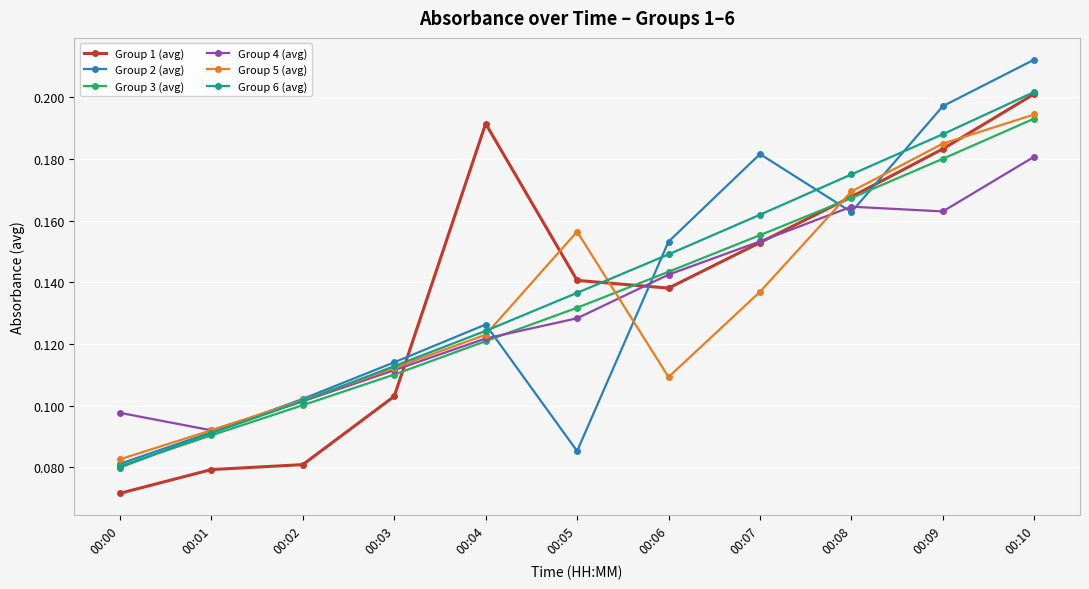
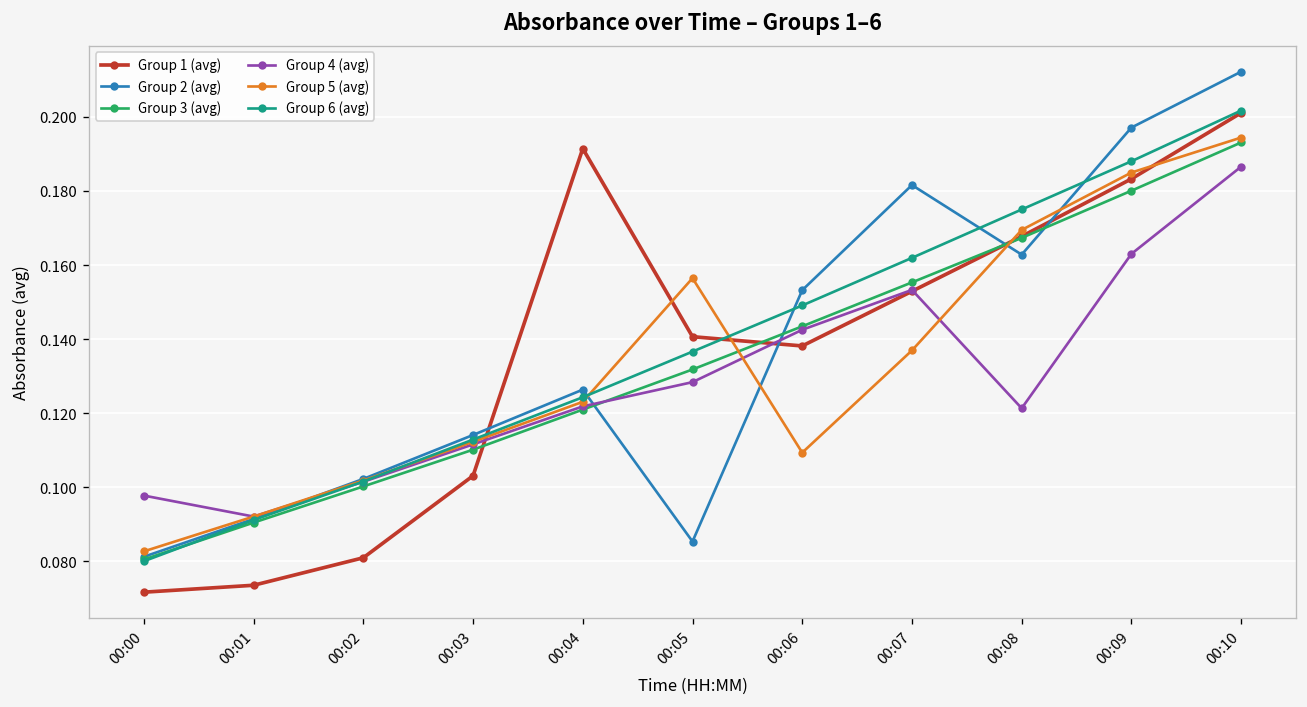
  {
    "Group 1 (avg)": {
      "00:00": 0.072,
-     "00:01": 0.079,
+     "00:01": 0.073,
      "00:02": 0.081,
      "00:03": 0.103,
      "00:04": 0.191,
      "00:05": 0.141,
      "00:06": 0.138,
      "00:09": 0.183
    },
    "Group 2 (avg)": {
      "00:03": 0.114,
      "00:04": 0.126,
      "00:05": 0.085,
      "00:06": 0.153,
      "00:07": 0.182,
      "00:08": 0.163,
      "00:09": 0.197,
      "00:10": 0.212
    },
    "Group 4 (avg)": {
      "00:00": 0.098,
      "00:04": 0.122,
      "00:05": 0.128,
      "00:06": 0.143,
-     "00:08": 0.165,
+     "00:08": 0.121,
      "00:09": 0.163,
-     "00:10": 0.181
+     "00:10": 0.187
    },
    "Group 5 (avg)": {
      "00:00": 0.083,
      "00:04": 0.123,
      "00:05": 0.156,
      "00:06": 0.109,
      "00:07": 0.137,
      "00:08": 0.169,
      "00:09": 0.185,
      "00:10": 0.194
    }
  }
